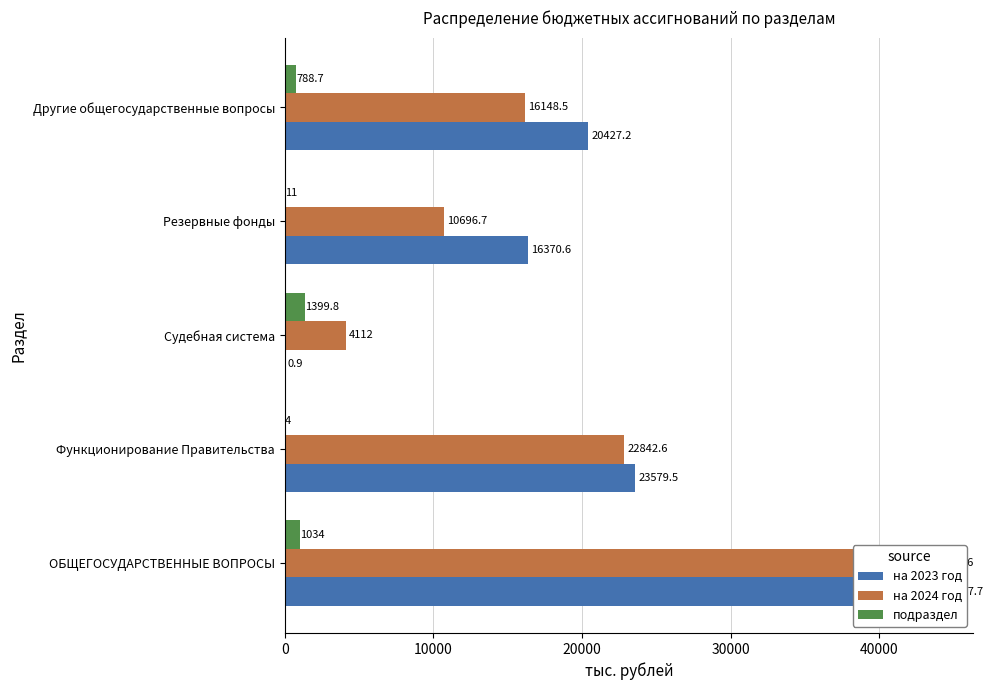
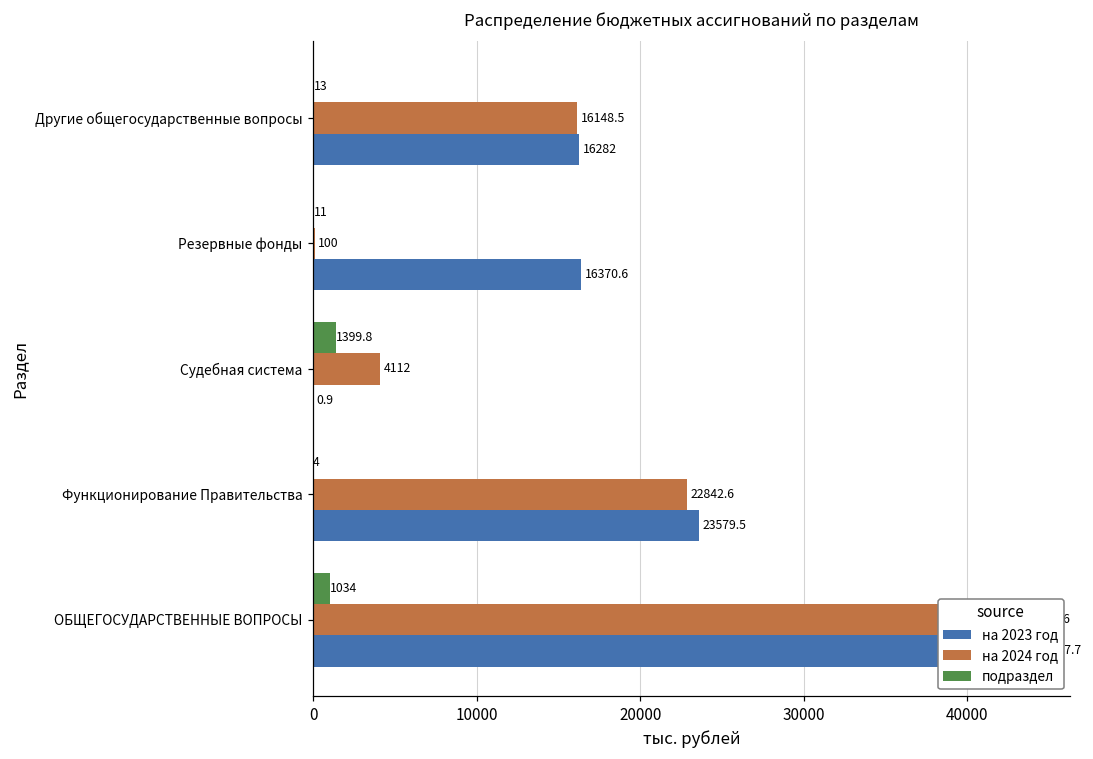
  {
    "на 2023 год": {
-     "Другие общегосударственные вопросы": 20427.2,
+     "Другие общегосударственные вопросы": 16282,
      "Резервные фонды": 16370.6,
      "Судебная система": 0.9,
      "Функционирование Правительства": 23579.5
    },
    "на 2024 год": {
      "Другие общегосударственные вопросы": 16148.5,
-     "Резервные фонды": 10696.7,
+     "Резервные фонды": 100,
      "Судебная система": 4112,
      "Функционирование Правительства": 22842.6
    },
    "подраздел": {
-     "Другие общегосударственные вопросы": 788.7,
+     "Другие общегосударственные вопросы": 13,
      "Резервные фонды": 11,
      "Судебная система": 1399.8,
      "Функционирование Правительства": 4,
      "ОБЩЕГОСУДАРСТВЕННЫЕ ВОПРОСЫ": 1034
    }
  }
